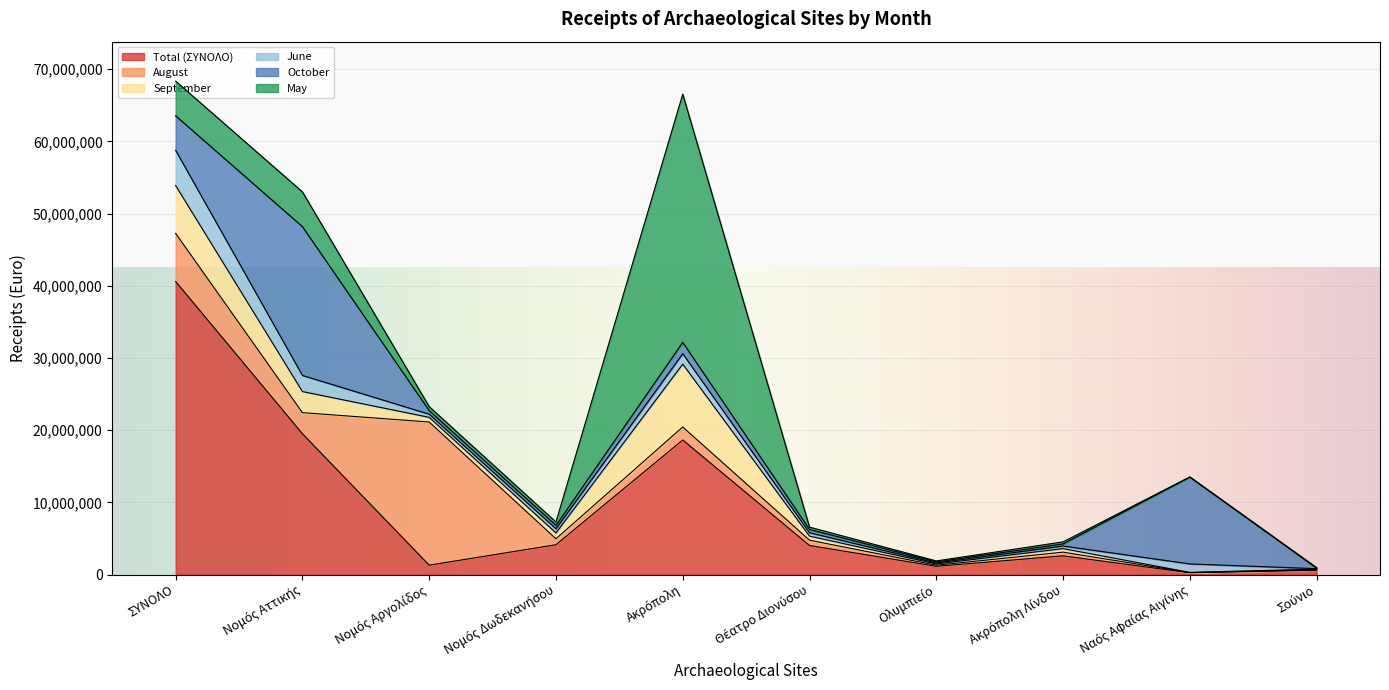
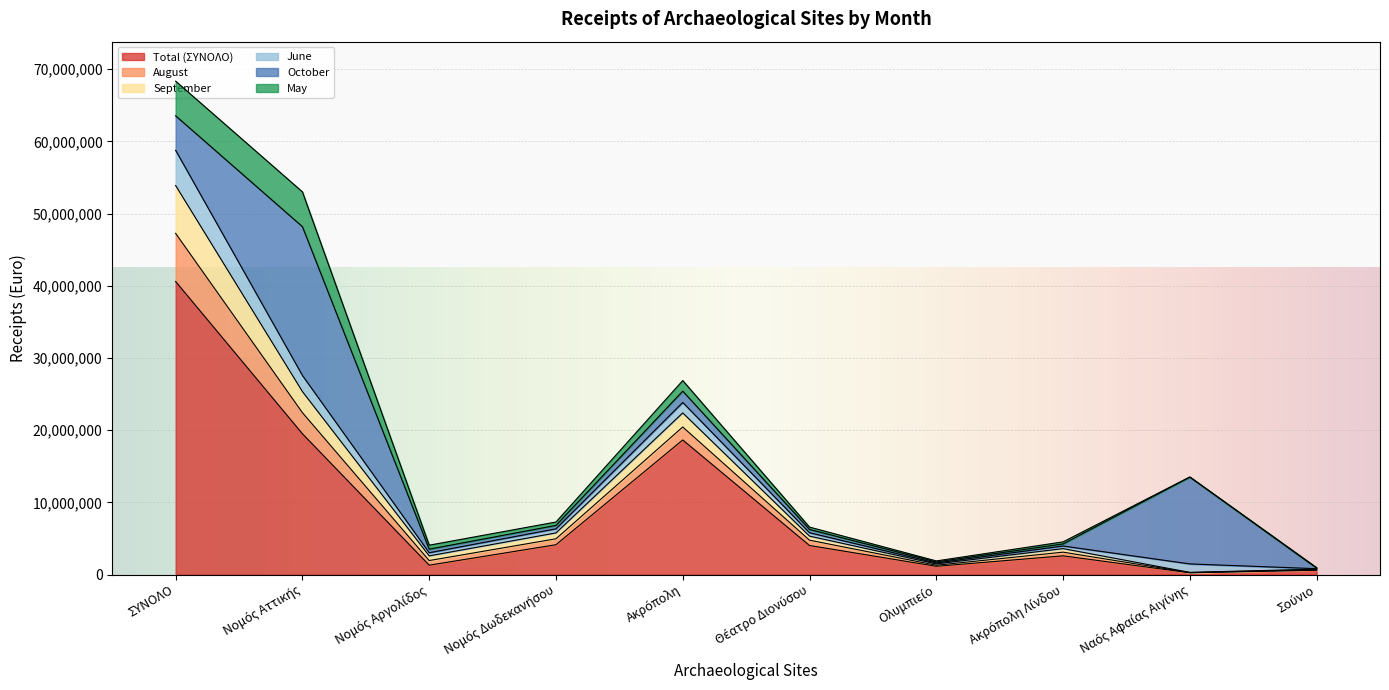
  {
    "Total (ΣΥΝΟΛΟ)": {
      "ΣΥΝΟΛΟ": "41,000,000",
      "Νομός Αττικής": "19,000,000",
      "Νομός Αργολίδος": "1,000,000",
      "Νομός Δωδεκανήσου": "4,000,000",
      "Ακρόπολη": "19,000,000",
      "Θέατρο Διονύσου": "4,000,000",
      "Ακρόπολη Λίνδου": "3,000,000"
    },
    "August": {
      "ΣΥΝΟΛΟ": "7,000,000",
      "Νομός Αττικής": "3,000,000",
-     "Νομός Αργολίδος": "20,000,000",
+     "Νομός Αργολίδος": "1,000,000",
      "Νομός Δωδεκανήσου": "1,000,000",
      "Ακρόπολη": "2,000,000",
      "Θέατρο Διονύσου": "1,000,000",
      "Ακρόπολη Λίνδου": "1,000,000"
    },
    "September": {
      "ΣΥΝΟΛΟ": "7,000,000",
      "Νομός Αττικής": "3,000,000",
      "Νομός Αργολίδος": "1,000,000",
      "Νομός Δωδεκανήσου": "1,000,000",
-     "Ακρόπολη": "9,000,000",
+     "Ακρόπολη": "2,000,000",
      "Θέατρο Διονύσου": "1,000,000",
      "Ακρόπολη Λίνδου": "0"
    },
    "June": {
      "ΣΥΝΟΛΟ": "5,000,000",
      "Νομός Αττικής": "2,000,000",
      "Νομός Αργολίδος": "0",
      "Νομός Δωδεκανήσου": "1,000,000",
      "Ακρόπολη": "1,000,000",
      "Θέατρο Διονύσου": "0",
      "Ναός Αφαίας Αιγίνης": "1,000,000"
    },
    "October": {
      "ΣΥΝΟΛΟ": "5,000,000",
      "Νομός Αττικής": "21,000,000",
      "Νομός Αργολίδος": "0",
      "Νομός Δωδεκανήσου": "0",
      "Ακρόπολη": "2,000,000"
    },
    "May": {
      "Νομός Αττικής": "5,000,000",
      "Νομός Αργολίδος": "1,000,000",
      "Νομός Δωδεκανήσου": "0",
-     "Ακρόπολη": "34,000,000"
+     "Ακρόπολη": "1,000,000"
    }
  }
